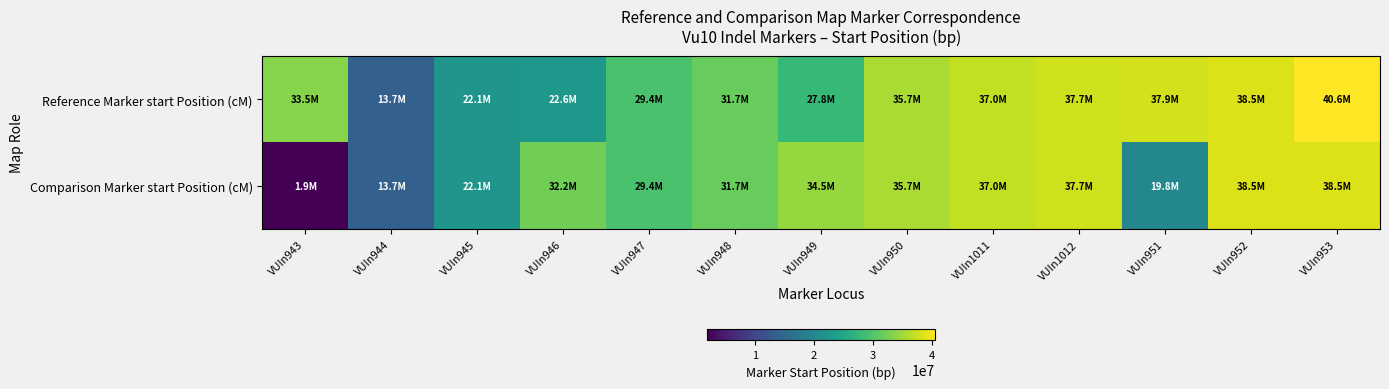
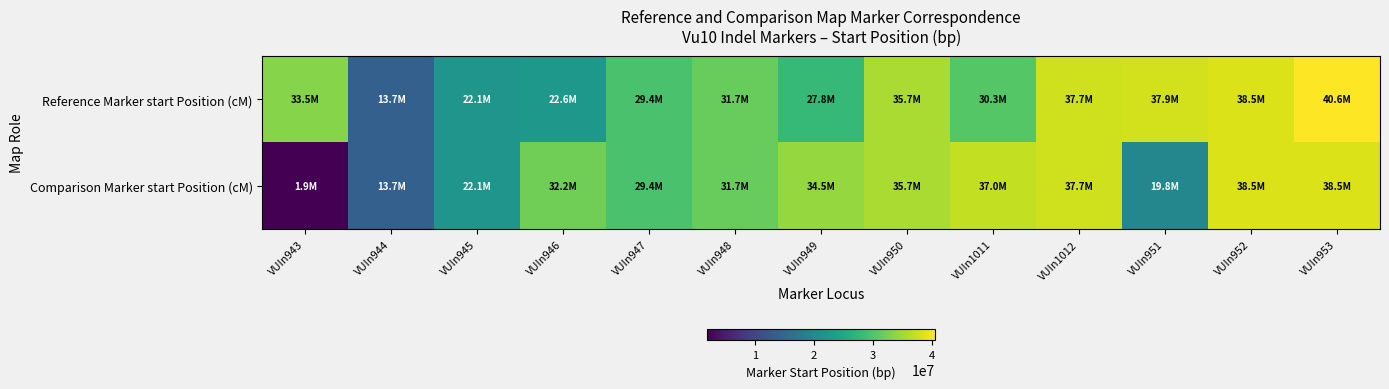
  {
    "Reference Marker start Position (cM)": {
      "VUIn943": "33.5M",
      "VUIn944": "13.7M",
      "VUIn945": "22.1M",
      "VUIn946": "22.6M",
      "VUIn947": "29.4M",
      "VUIn948": "31.7M",
      "VUIn949": "27.8M",
      "VUIn950": "35.7M",
-     "VUIn1011": "37.0M",
+     "VUIn1011": "30.3M",
      "VUIn1012": "37.7M",
      "VUIn951": "37.9M",
      "VUIn952": "38.5M",
      "VUIn953": "40.6M"
    },
    "Comparison Marker start Position (cM)": {
      "VUIn943": "1.9M",
      "VUIn944": "13.7M",
      "VUIn945": "22.1M",
      "VUIn946": "32.2M",
      "VUIn947": "29.4M",
      "VUIn948": "31.7M",
      "VUIn949": "34.5M",
      "VUIn950": "35.7M",
      "VUIn1011": "37.0M",
      "VUIn1012": "37.7M",
      "VUIn951": "19.8M",
      "VUIn952": "38.5M",
      "VUIn953": "38.5M"
    }
  }
